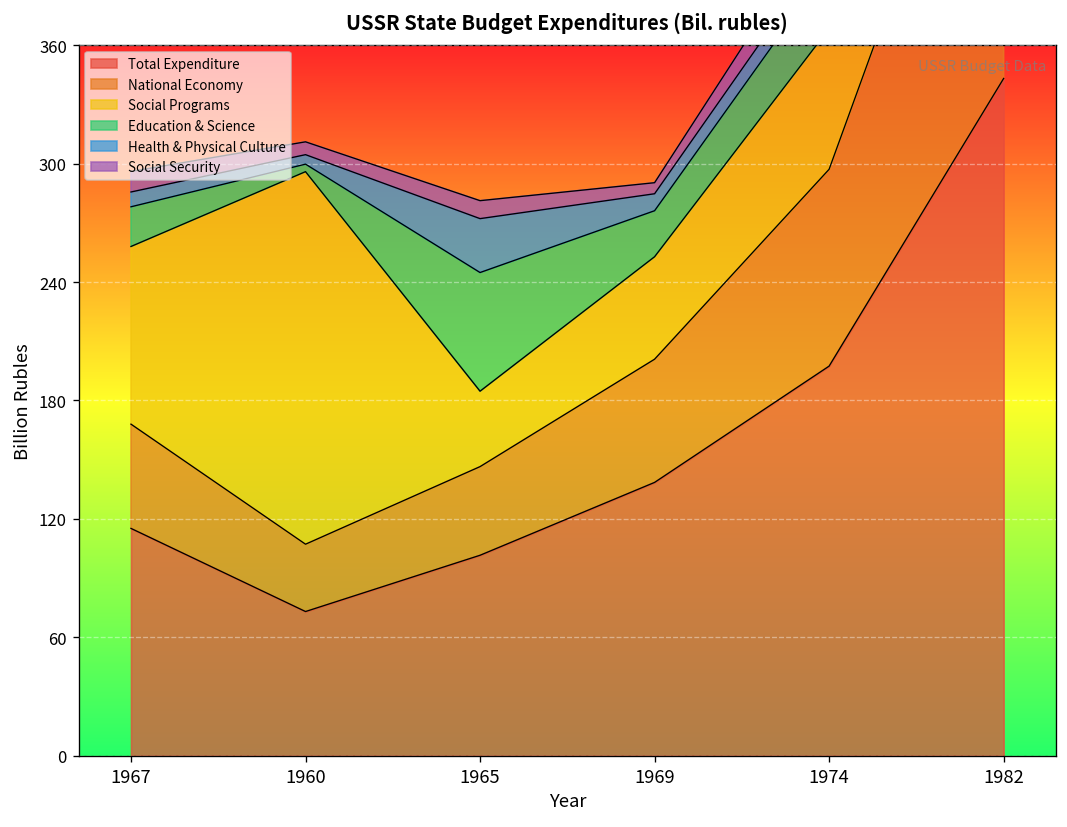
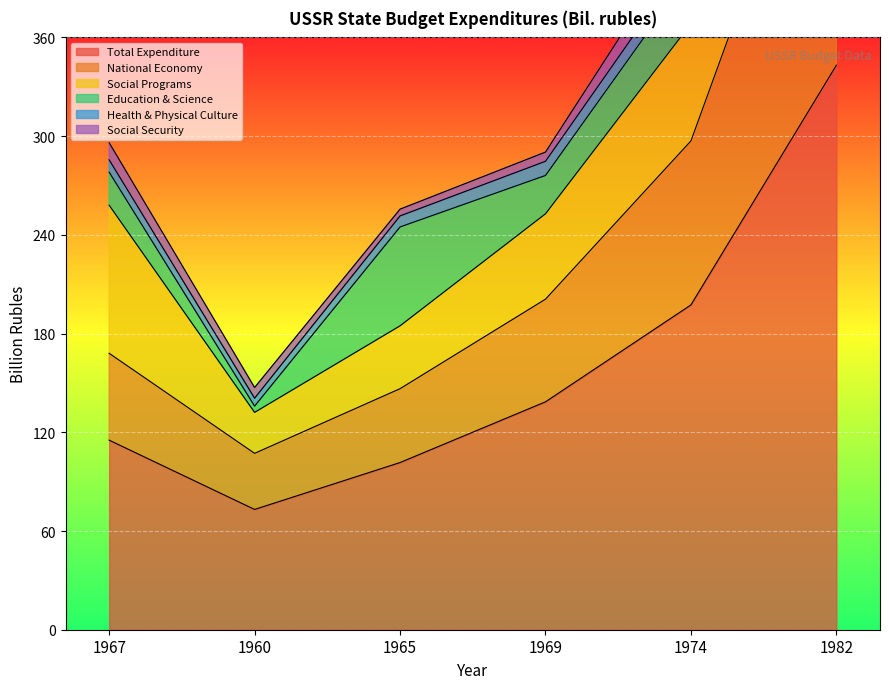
  {
    "Social Programs": {
      "1967": 90,
-     "1960": 189,
+     "1960": 25,
      "1965": 38,
      "1969": 52
    },
    "Education & Science": {
      "1967": 20,
      "1960": 4,
      "1965": 60,
      "1969": 23
    },
    "Health & Physical Culture": {
      "1967": 8,
      "1960": 5,
-     "1965": 27,
+     "1965": 7,
      "1969": 9
    },
    "Social Security": {
      "1967": 10,
      "1960": 7,
-     "1965": 9,
+     "1965": 4,
      "1969": 6
    }
  }
